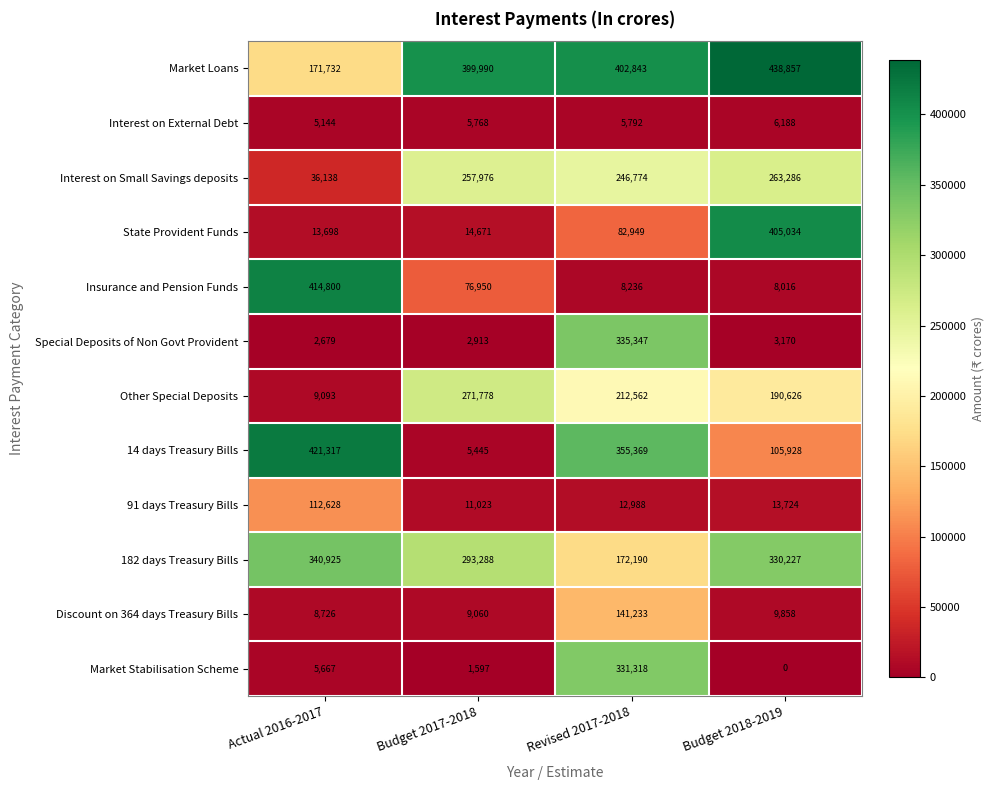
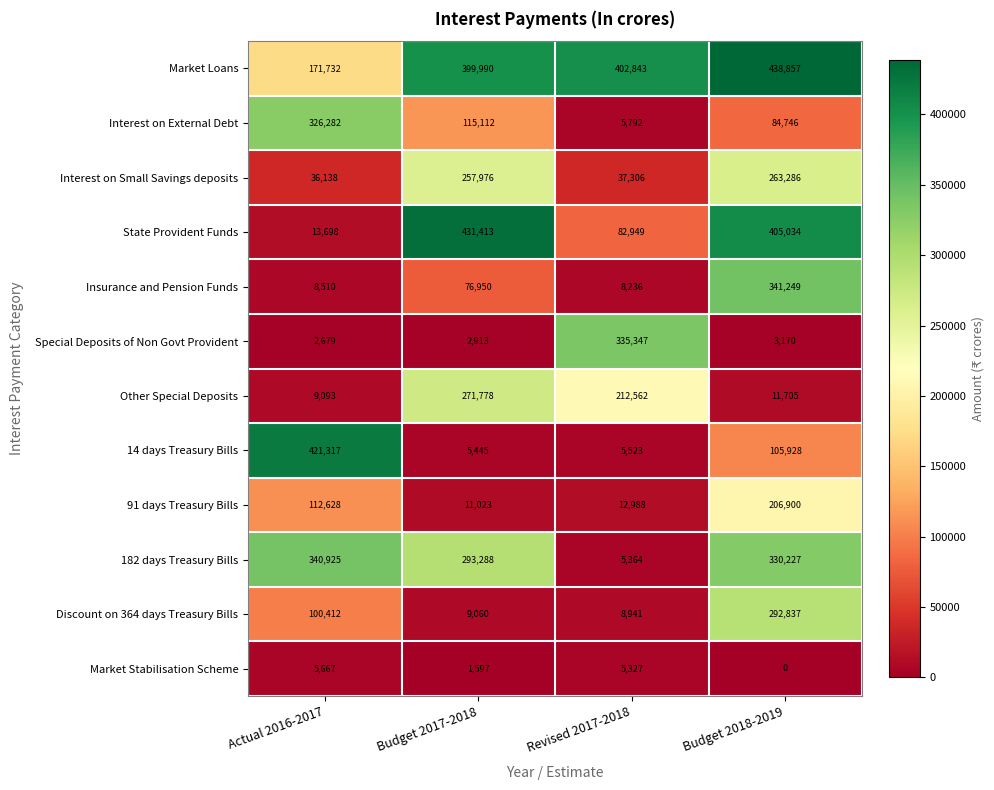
  {
    "Market Loans": {
      "Actual 2016-2017": "171,732",
      "Budget 2017-2018": "399,990",
      "Revised 2017-2018": "402,843",
      "Budget 2018-2019": "438,857"
    },
    "Interest on External Debt": {
-     "Actual 2016-2017": "5,144",
-     "Budget 2017-2018": "5,768",
+     "Actual 2016-2017": "326,282",
+     "Budget 2017-2018": "115,112",
      "Revised 2017-2018": "5,792",
-     "Budget 2018-2019": "6,188"
+     "Budget 2018-2019": "84,746"
    },
    "Interest on Small Savings deposits": {
      "Actual 2016-2017": "36,138",
      "Budget 2017-2018": "257,976",
-     "Revised 2017-2018": "246,774",
+     "Revised 2017-2018": "37,306",
      "Budget 2018-2019": "263,286"
    },
    "State Provident Funds": {
      "Actual 2016-2017": "13,698",
-     "Budget 2017-2018": "14,671",
+     "Budget 2017-2018": "431,413",
      "Revised 2017-2018": "82,949",
      "Budget 2018-2019": "405,034"
    },
    "Insurance and Pension Funds": {
-     "Actual 2016-2017": "414,800",
+     "Actual 2016-2017": "8,510",
      "Budget 2017-2018": "76,950",
      "Revised 2017-2018": "8,236",
-     "Budget 2018-2019": "8,016"
+     "Budget 2018-2019": "341,249"
    },
    "Special Deposits of Non Govt Provident": {
      "Actual 2016-2017": "2,679",
      "Budget 2017-2018": "2,913",
      "Revised 2017-2018": "335,347",
      "Budget 2018-2019": "3,170"
    },
    "Other Special Deposits": {
      "Actual 2016-2017": "9,093",
      "Budget 2017-2018": "271,778",
      "Revised 2017-2018": "212,562",
-     "Budget 2018-2019": "190,626"
+     "Budget 2018-2019": "11,705"
    },
    "14 days Treasury Bills": {
      "Actual 2016-2017": "421,317",
      "Budget 2017-2018": "5,445",
-     "Revised 2017-2018": "355,369",
+     "Revised 2017-2018": "5,523",
      "Budget 2018-2019": "105,928"
    },
    "91 days Treasury Bills": {
      "Actual 2016-2017": "112,628",
      "Budget 2017-2018": "11,023",
      "Revised 2017-2018": "12,988",
-     "Budget 2018-2019": "13,724"
+     "Budget 2018-2019": "206,900"
    },
    "182 days Treasury Bills": {
      "Actual 2016-2017": "340,925",
      "Budget 2017-2018": "293,288",
-     "Revised 2017-2018": "172,190",
+     "Revised 2017-2018": "5,364",
      "Budget 2018-2019": "330,227"
    },
    "Discount on 364 days Treasury Bills": {
-     "Actual 2016-2017": "8,726",
+     "Actual 2016-2017": "100,412",
      "Budget 2017-2018": "9,060",
-     "Revised 2017-2018": "141,233",
-     "Budget 2018-2019": "9,858"
+     "Revised 2017-2018": "8,941",
+     "Budget 2018-2019": "292,837"
    },
    "Market Stabilisation Scheme": {
      "Actual 2016-2017": "5,667",
      "Budget 2017-2018": "1,597",
-     "Revised 2017-2018": "331,318",
+     "Revised 2017-2018": "5,327",
      "Budget 2018-2019": "0"
    }
  }
